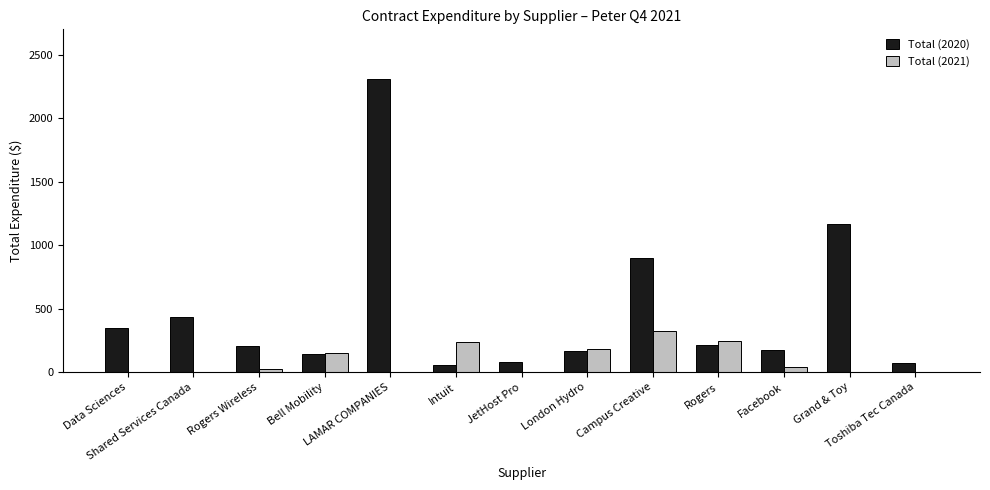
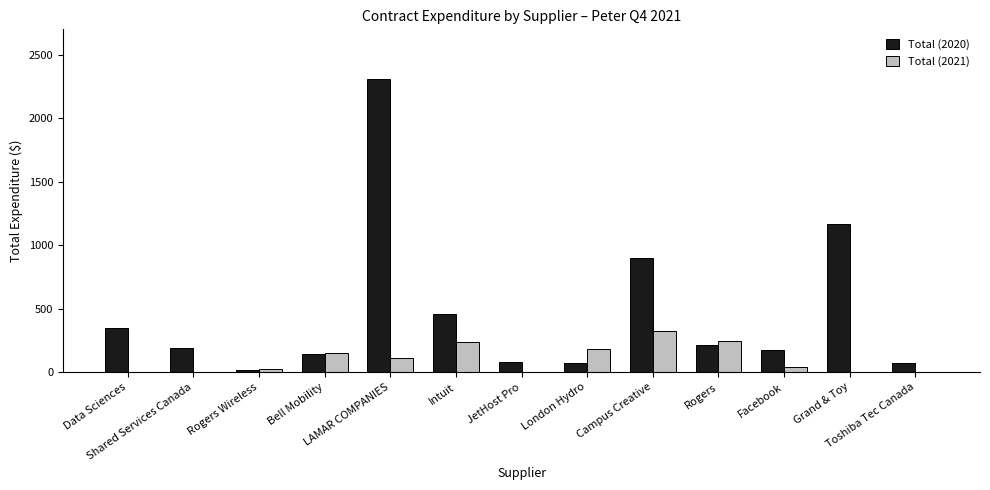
  {
    "Total (2020)": {
      "Data Sciences": 340,
-     "Shared Services Canada": 440,
-     "Rogers Wireless": 200,
+     "Shared Services Canada": 190,
+     "Rogers Wireless": 20,
      "Bell Mobility": 140,
      "LAMAR COMPANIES": 2310,
-     "Intuit": 60,
+     "Intuit": 450,
      "JetHost Pro": 80,
-     "London Hydro": 160,
+     "London Hydro": 70,
      "Campus Creative": 900,
      "Rogers": 210,
      "Facebook": 180,
      "Grand & Toy": 1170,
      "Toshiba Tec Canada": 80
    },
    "Total (2021)": {
      "Data Sciences": 0,
      "Shared Services Canada": 0,
      "Rogers Wireless": 20,
      "Bell Mobility": 150,
-     "LAMAR COMPANIES": 0,
+     "LAMAR COMPANIES": 110,
      "Intuit": 240,
      "JetHost Pro": 0,
      "London Hydro": 180,
      "Campus Creative": 320,
      "Rogers": 250,
      "Facebook": 40,
      "Grand & Toy": 0,
      "Toshiba Tec Canada": 0
    }
  }
